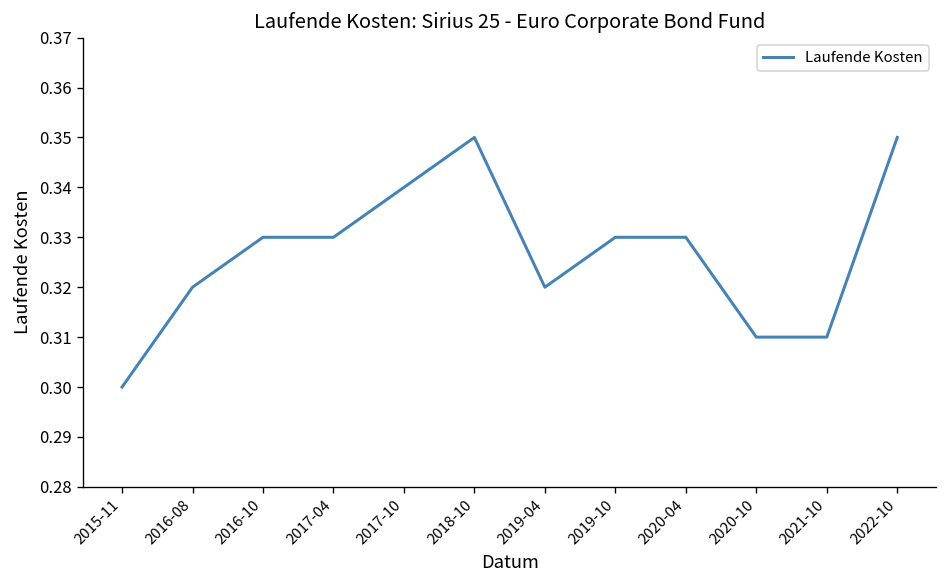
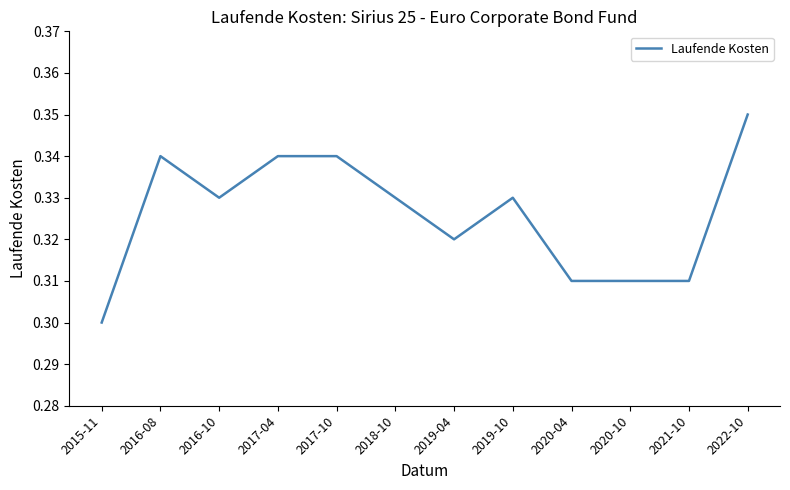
  {
    "2015-11": 0.30,
-   "2016-08": 0.32,
+   "2016-08": 0.34,
    "2016-10": 0.33,
-   "2017-04": 0.33,
+   "2017-04": 0.34,
    "2017-10": 0.34,
-   "2018-10": 0.35,
+   "2018-10": 0.33,
    "2019-04": 0.32,
    "2019-10": 0.33,
-   "2020-04": 0.33,
+   "2020-04": 0.31,
    "2020-10": 0.31,
    "2021-10": 0.31,
    "2022-10": 0.35
  }
